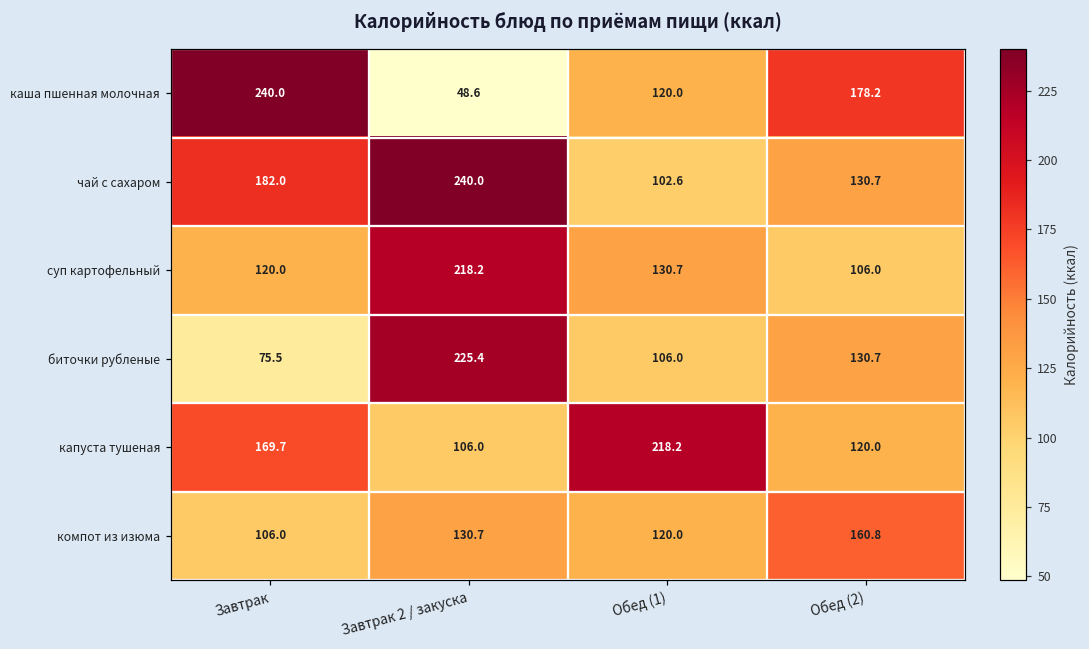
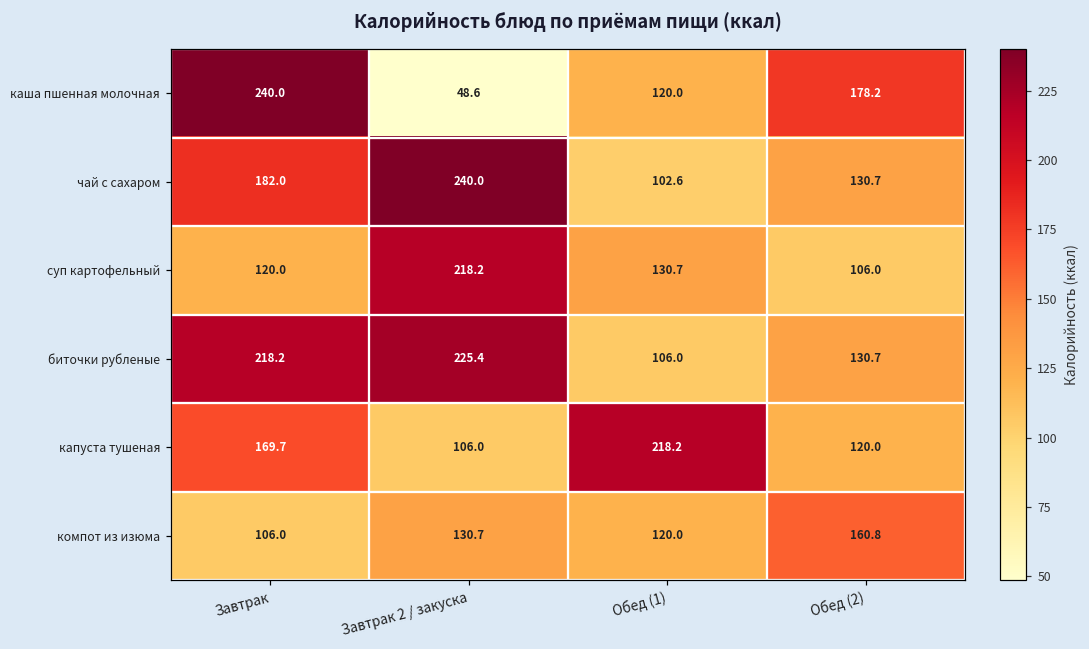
  {
    "каша пшенная молочная": {
      "Завтрак": 240.0,
      "Завтрак 2 / закуска": 48.6,
      "Обед (1)": 120.0,
      "Обед (2)": 178.2
    },
    "чай с сахаром": {
      "Завтрак": 182.0,
      "Завтрак 2 / закуска": 240.0,
      "Обед (1)": 102.6,
      "Обед (2)": 130.7
    },
    "суп картофельный": {
      "Завтрак": 120.0,
      "Завтрак 2 / закуска": 218.2,
      "Обед (1)": 130.7,
      "Обед (2)": 106.0
    },
    "биточки рубленые": {
-     "Завтрак": 75.5,
+     "Завтрак": 218.2,
      "Завтрак 2 / закуска": 225.4,
      "Обед (1)": 106.0,
      "Обед (2)": 130.7
    },
    "капуста тушеная": {
      "Завтрак": 169.7,
      "Завтрак 2 / закуска": 106.0,
      "Обед (1)": 218.2,
      "Обед (2)": 120.0
    },
    "компот из изюма": {
      "Завтрак": 106.0,
      "Завтрак 2 / закуска": 130.7,
      "Обед (1)": 120.0,
      "Обед (2)": 160.8
    }
  }
